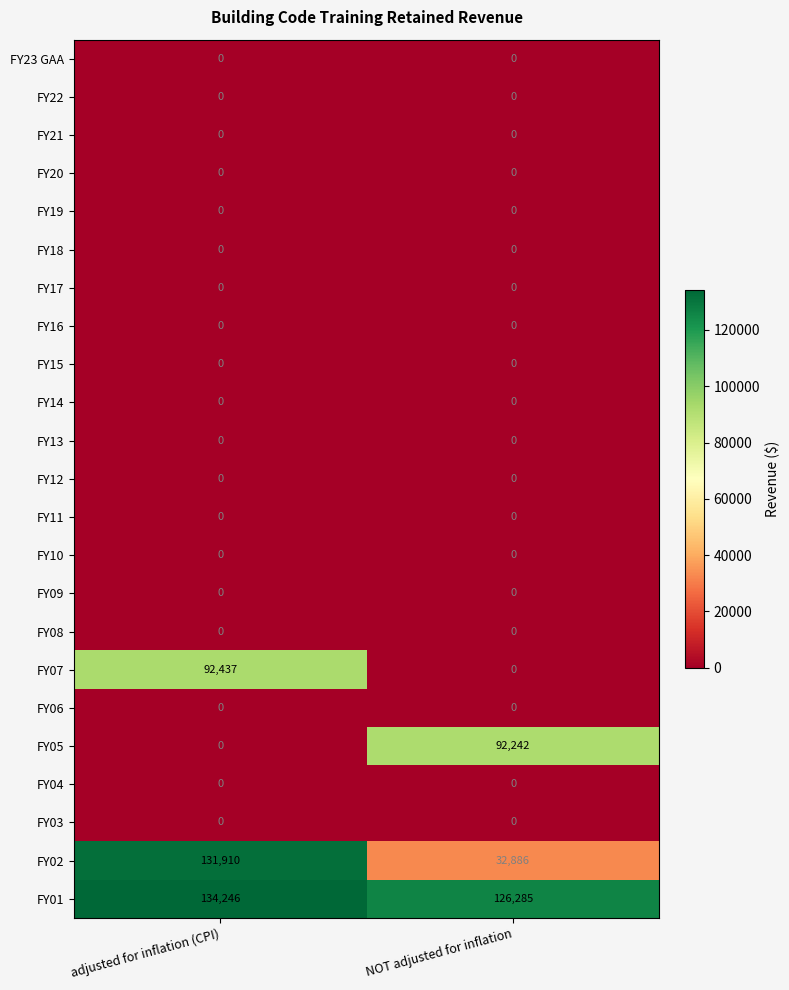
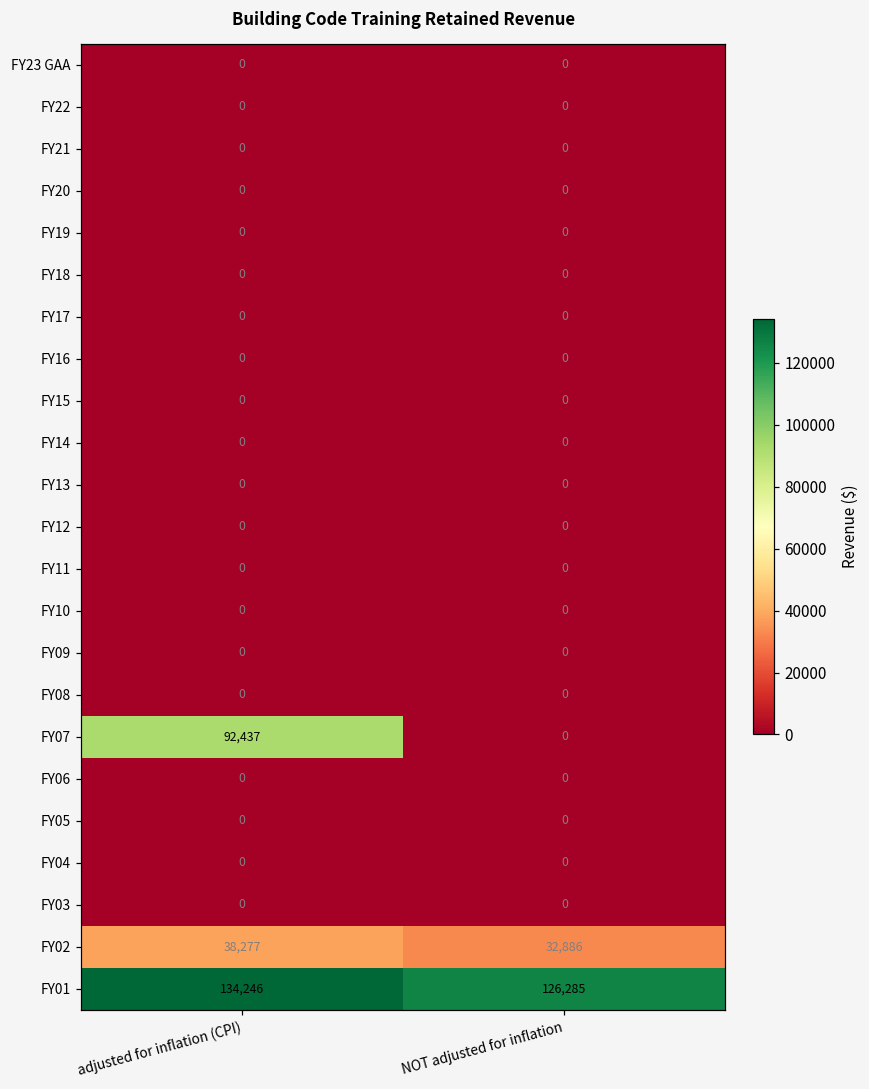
  {
    "FY23 GAA": {
      "adjusted for inflation (CPI)": "0",
      "NOT adjusted for inflation": "0"
    },
    "FY22": {
      "adjusted for inflation (CPI)": "0",
      "NOT adjusted for inflation": "0"
    },
    "FY21": {
      "adjusted for inflation (CPI)": "0",
      "NOT adjusted for inflation": "0"
    },
    "FY20": {
      "adjusted for inflation (CPI)": "0",
      "NOT adjusted for inflation": "0"
    },
    "FY19": {
      "adjusted for inflation (CPI)": "0",
      "NOT adjusted for inflation": "0"
    },
    "FY18": {
      "adjusted for inflation (CPI)": "0",
      "NOT adjusted for inflation": "0"
    },
    "FY17": {
      "adjusted for inflation (CPI)": "0",
      "NOT adjusted for inflation": "0"
    },
    "FY16": {
      "adjusted for inflation (CPI)": "0",
      "NOT adjusted for inflation": "0"
    },
    "FY15": {
      "adjusted for inflation (CPI)": "0",
      "NOT adjusted for inflation": "0"
    },
    "FY14": {
      "adjusted for inflation (CPI)": "0",
      "NOT adjusted for inflation": "0"
    },
    "FY13": {
      "adjusted for inflation (CPI)": "0",
      "NOT adjusted for inflation": "0"
    },
    "FY12": {
      "adjusted for inflation (CPI)": "0",
      "NOT adjusted for inflation": "0"
    },
    "FY11": {
      "adjusted for inflation (CPI)": "0",
      "NOT adjusted for inflation": "0"
    },
    "FY10": {
      "adjusted for inflation (CPI)": "0",
      "NOT adjusted for inflation": "0"
    },
    "FY09": {
      "adjusted for inflation (CPI)": "0",
      "NOT adjusted for inflation": "0"
    },
    "FY08": {
      "adjusted for inflation (CPI)": "0",
      "NOT adjusted for inflation": "0"
    },
    "FY07": {
      "adjusted for inflation (CPI)": "92,437",
      "NOT adjusted for inflation": "0"
    },
    "FY06": {
      "adjusted for inflation (CPI)": "0",
      "NOT adjusted for inflation": "0"
    },
    "FY05": {
      "adjusted for inflation (CPI)": "0",
-     "NOT adjusted for inflation": "92,242"
+     "NOT adjusted for inflation": "0"
    },
    "FY04": {
      "adjusted for inflation (CPI)": "0",
      "NOT adjusted for inflation": "0"
    },
    "FY03": {
      "adjusted for inflation (CPI)": "0",
      "NOT adjusted for inflation": "0"
    },
    "FY02": {
-     "adjusted for inflation (CPI)": "131,910",
+     "adjusted for inflation (CPI)": "38,277",
      "NOT adjusted for inflation": "32,886"
    },
    "FY01": {
      "adjusted for inflation (CPI)": "134,246",
      "NOT adjusted for inflation": "126,285"
    }
  }
